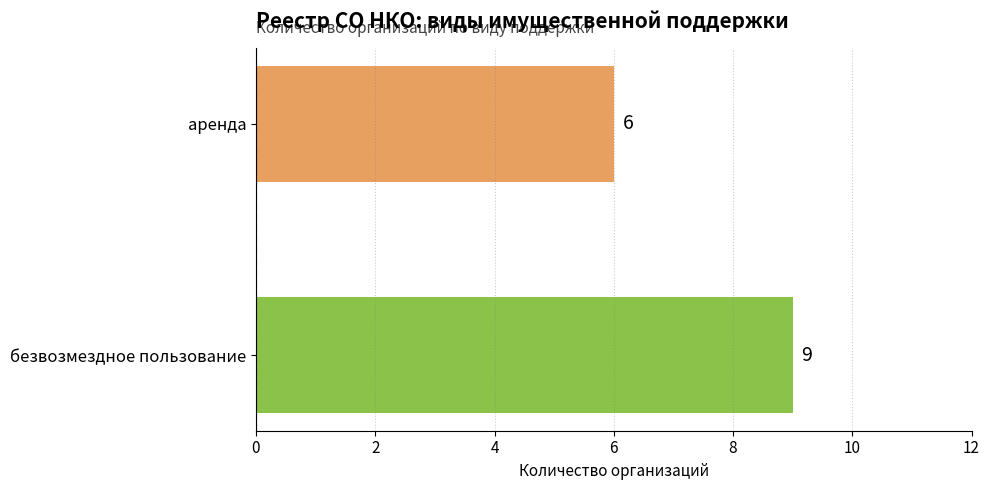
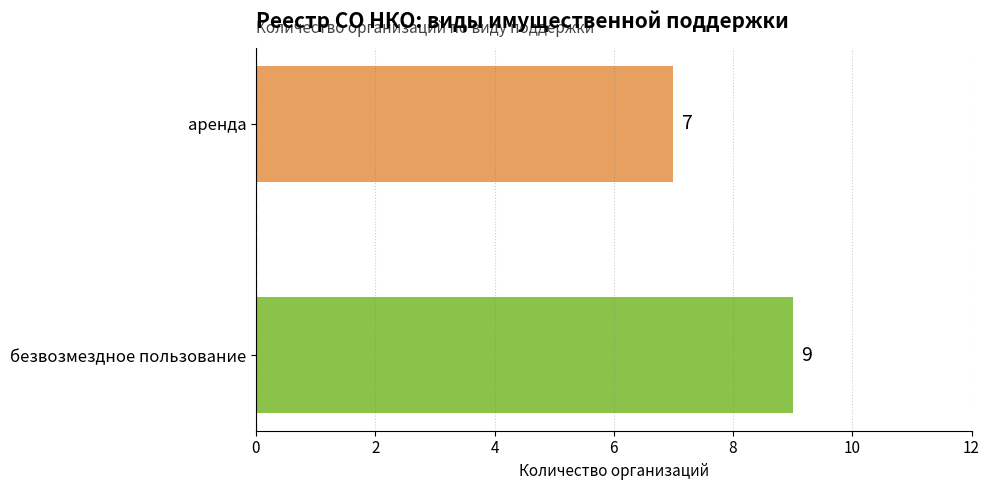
  {
-   "аренда": 6,
+   "аренда": 7,
    "безвозмездное пользование": 9
  }
